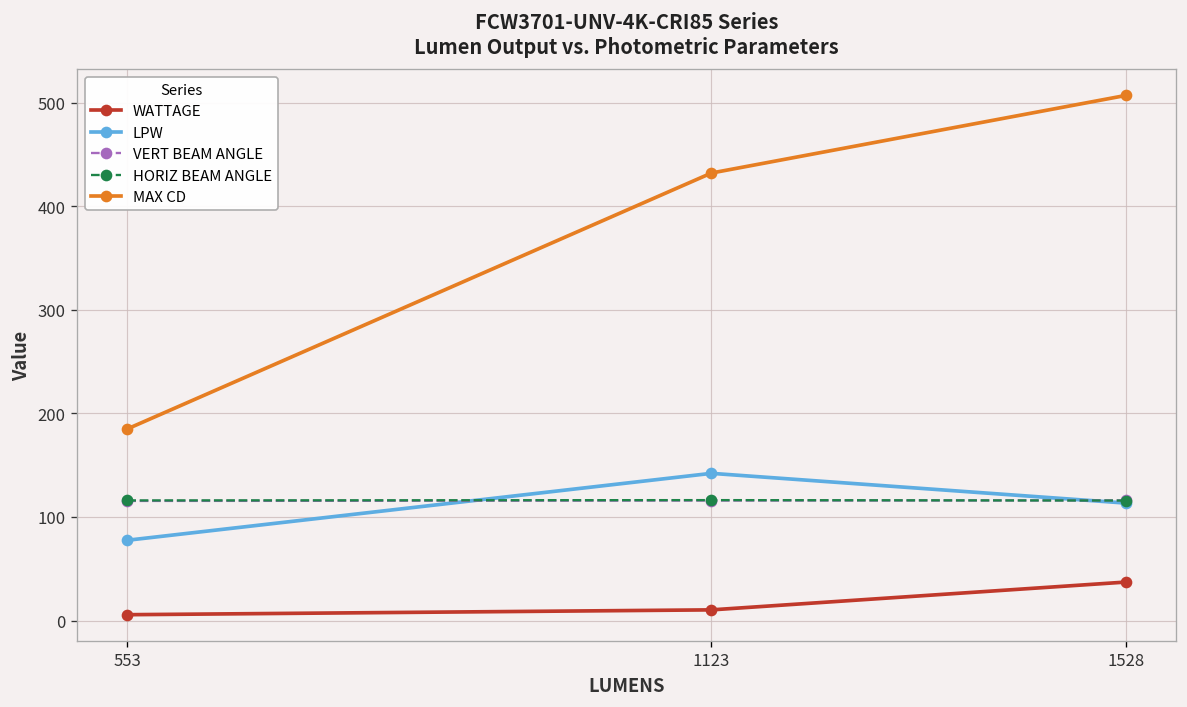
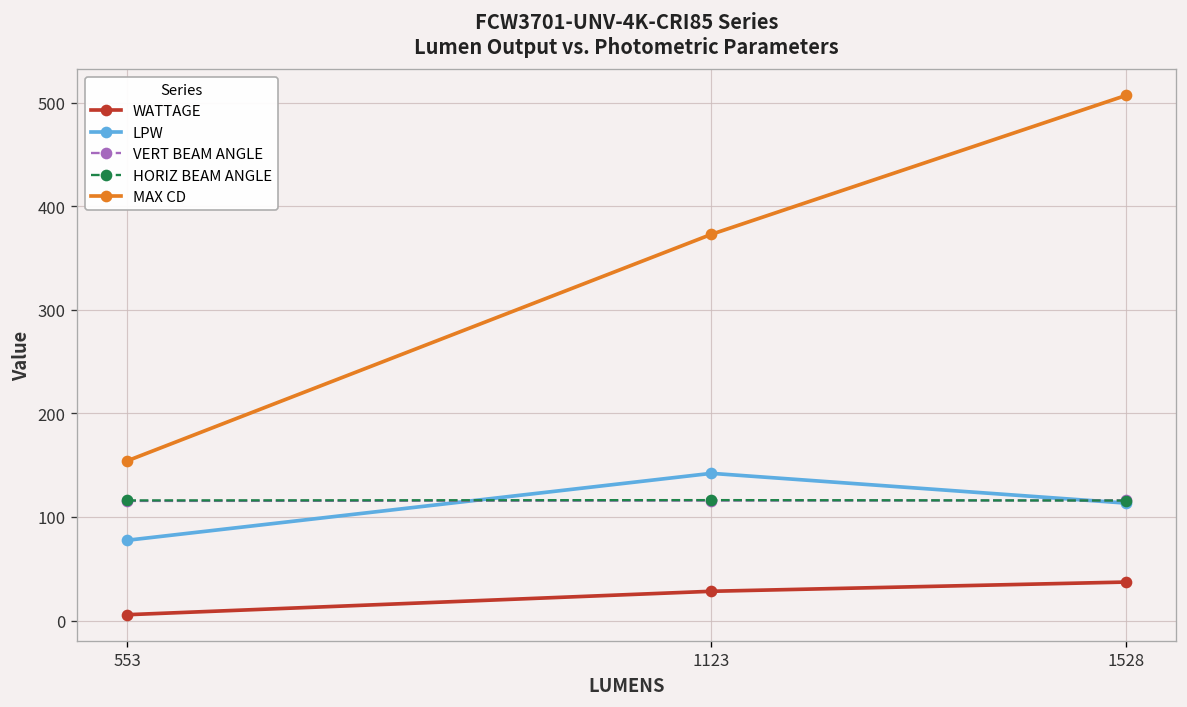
  {
    "WATTAGE": {
      "553": 10,
-     "1123": 10,
+     "1123": 30,
      "1528": 40
    },
    "LPW": {
      "553": 80,
      "1123": 140
    },
    "HORIZ BEAM ANGLE": {
      "553": 120,
      "1123": 120
    },
    "MAX CD": {
-     "553": 190,
-     "1123": 430,
+     "553": 150,
+     "1123": 370,
      "1528": 510
    }
  }
